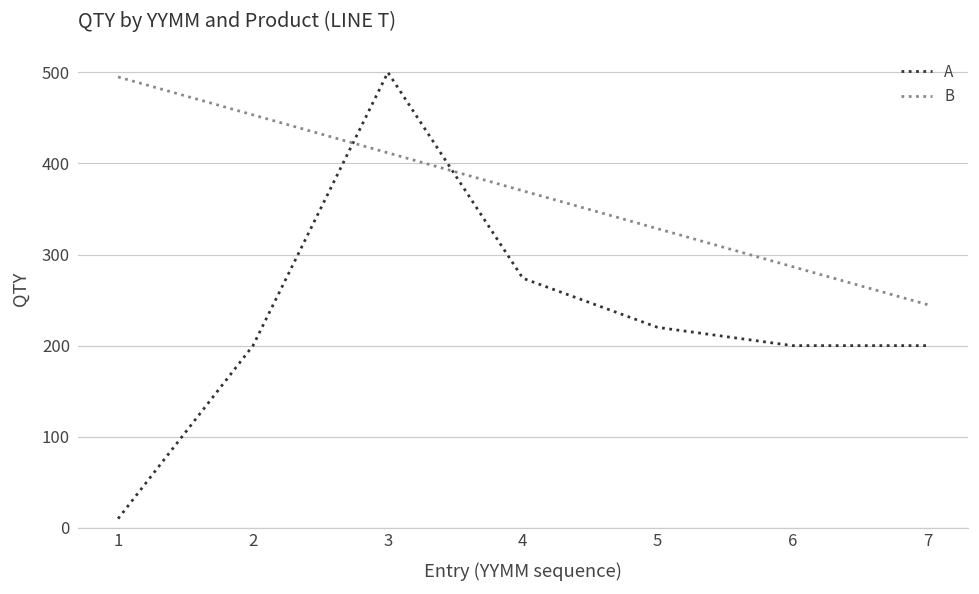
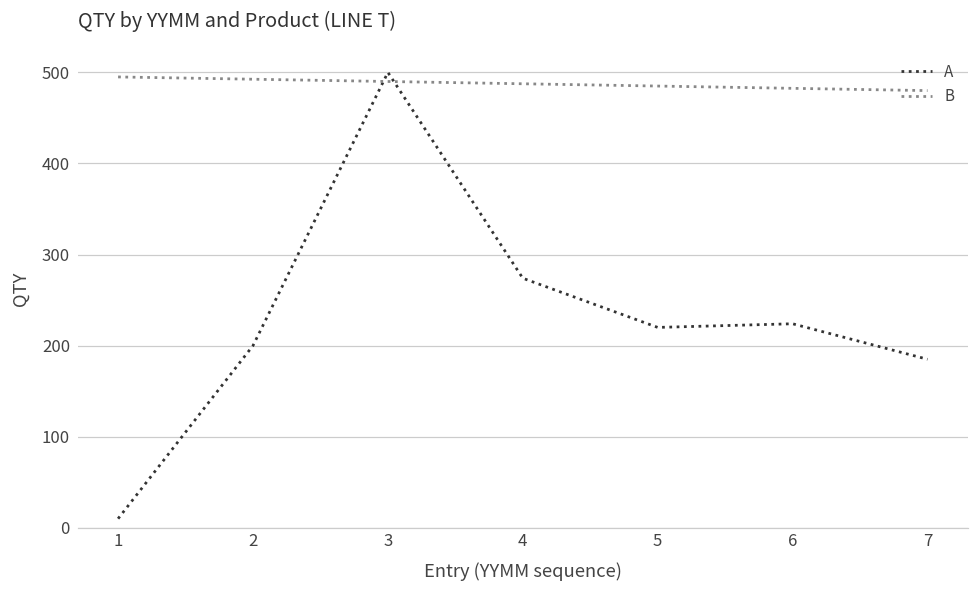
  {
    "A": {
      "1": 10,
      "2": 200,
      "3": 500,
      "4": 270,
      "5": 220,
-     "6": 200,
-     "7": 200
+     "6": 220,
+     "7": 190
    },
    "B": {
      "1": 500,
-     "7": 250
+     "7": 480
    }
  }
